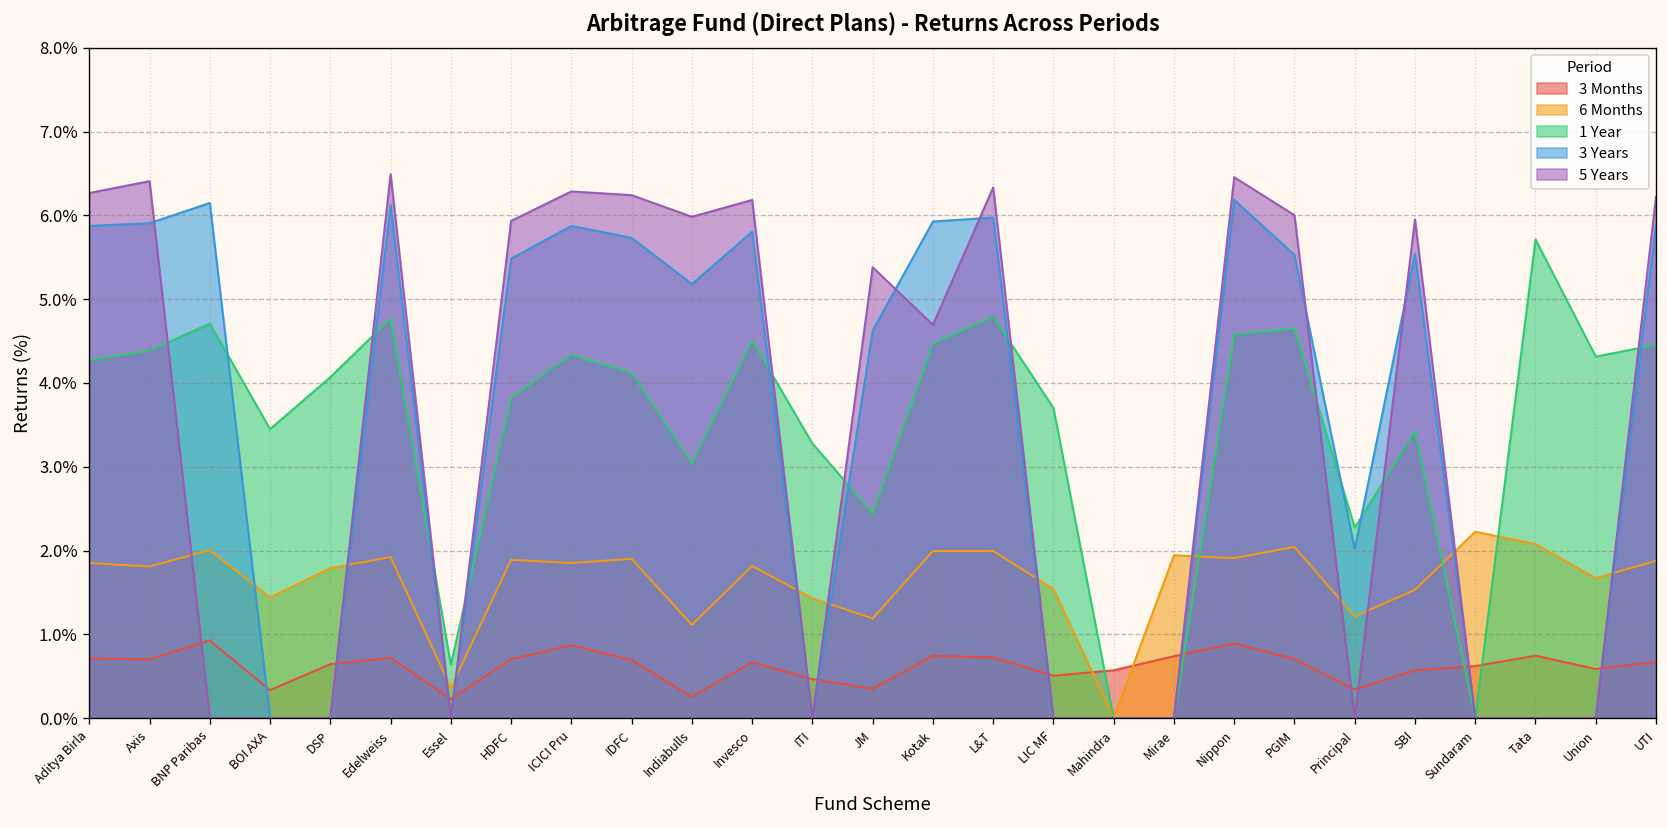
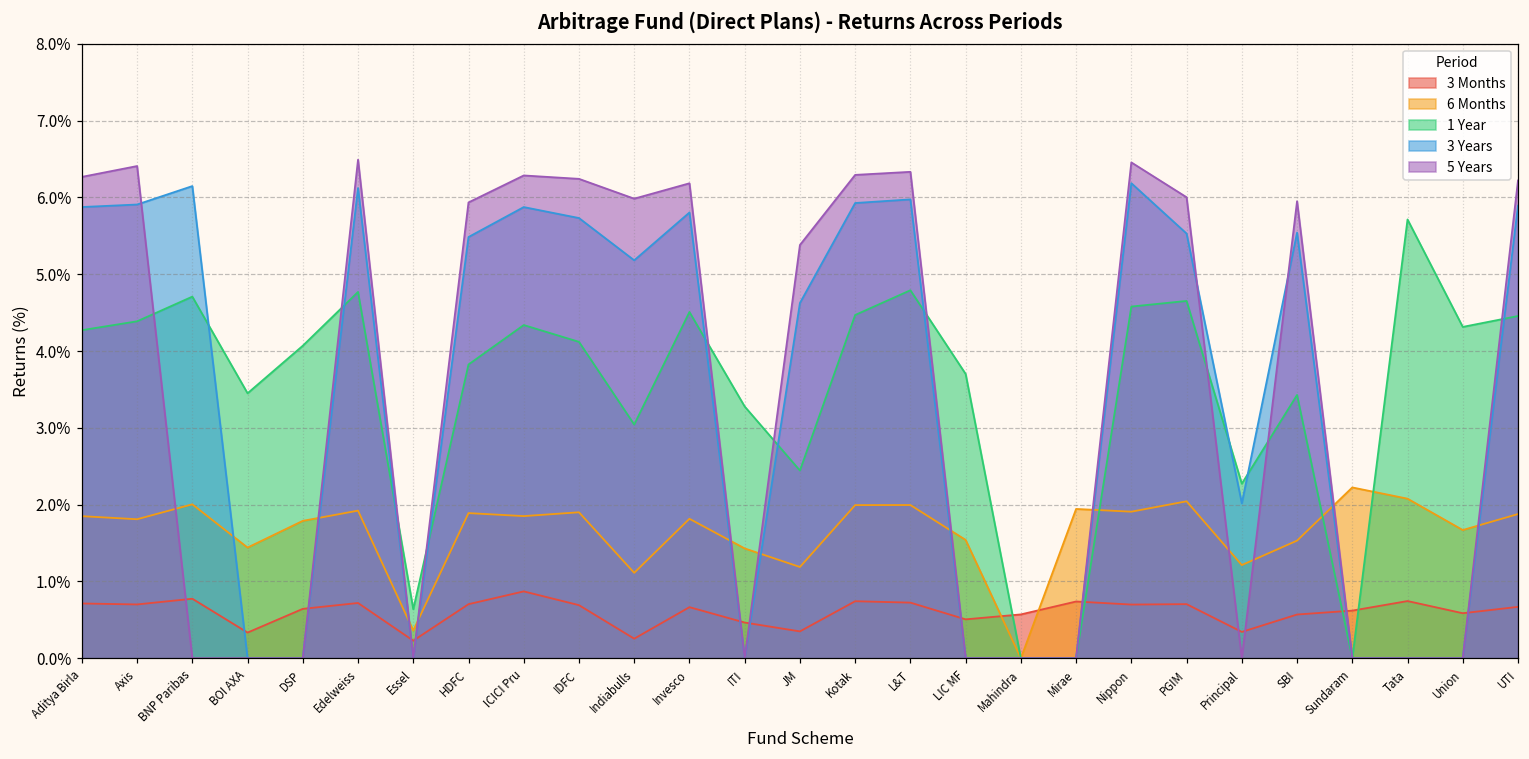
  {
    "3 Months": {
      "Aditya Birla": "0.7%",
      "Axis": "0.7%",
-     "BNP Paribas": "0.9%",
+     "BNP Paribas": "0.8%",
      "BOI AXA": "0.3%",
      "DSP": "0.6%",
      "Edelweiss": "0.7%",
      "Essel": "0.2%",
      "HDFC": "0.7%",
      "ICICI Pru": "0.9%",
      "IDFC": "0.7%",
      "Indiabulls": "0.3%",
      "Invesco": "0.7%",
      "ITI": "0.5%",
      "JM": "0.3%",
      "Kotak": "0.7%",
      "L&T": "0.7%",
      "LIC MF": "0.5%",
      "Mahindra": "0.6%",
      "Mirae": "0.7%",
-     "Nippon": "0.9%",
+     "Nippon": "0.7%",
      "PGIM": "0.7%",
      "Principal": "0.3%",
      "SBI": "0.6%",
      "Sundaram": "0.6%",
      "Tata": "0.7%",
      "Union": "0.6%",
      "UTI": "0.7%"
    },
    "6 Months": {
      "Aditya Birla": "1.8%",
      "Axis": "1.8%",
      "BNP Paribas": "2.0%",
      "BOI AXA": "1.4%",
      "DSP": "1.8%",
      "Edelweiss": "1.9%",
      "Essel": "0.4%",
      "HDFC": "1.9%",
      "ICICI Pru": "1.9%",
      "IDFC": "1.9%",
      "Indiabulls": "1.1%",
      "Invesco": "1.8%",
      "ITI": "1.4%",
      "JM": "1.2%",
      "Kotak": "2.0%",
      "L&T": "2.0%",
      "LIC MF": "1.5%",
      "Mirae": "1.9%",
      "Nippon": "1.9%",
      "PGIM": "2.0%",
      "Principal": "1.2%",
      "SBI": "1.5%",
      "Sundaram": "2.2%",
      "Tata": "2.1%",
      "Union": "1.7%",
      "UTI": "1.9%"
    },
    "1 Year": {
      "Aditya Birla": "4.3%",
      "Axis": "4.4%",
      "BNP Paribas": "4.7%",
      "BOI AXA": "3.4%",
      "DSP": "4.1%",
      "Edelweiss": "4.8%",
      "Essel": "0.6%",
      "HDFC": "3.8%",
      "ICICI Pru": "4.3%",
      "IDFC": "4.1%",
      "Indiabulls": "3.0%",
      "Invesco": "4.5%",
      "ITI": "3.3%",
      "JM": "2.4%",
      "Kotak": "4.5%",
      "L&T": "4.8%",
      "LIC MF": "3.7%",
      "Nippon": "4.6%",
      "PGIM": "4.7%",
      "Principal": "2.3%",
      "SBI": "3.4%",
      "Tata": "5.7%",
      "Union": "4.3%",
      "UTI": "4.5%"
    },
    "3 Years": {
      "Aditya Birla": "5.9%",
      "Axis": "5.9%",
      "BNP Paribas": "6.1%",
      "Edelweiss": "6.1%",
      "HDFC": "5.5%",
      "ICICI Pru": "5.9%",
      "IDFC": "5.7%",
      "Indiabulls": "5.2%",
      "Invesco": "5.8%",
      "JM": "4.6%",
      "Kotak": "5.9%",
      "L&T": "6.0%",
      "Nippon": "6.2%",
      "PGIM": "5.5%",
      "Principal": "2.0%",
      "SBI": "5.5%",
      "UTI": "5.9%"
    },
    "5 Years": {
      "Aditya Birla": "6.3%",
      "Axis": "6.4%",
      "BNP Paribas": "0.0%",
      "Edelweiss": "6.5%",
      "HDFC": "5.9%",
      "ICICI Pru": "6.3%",
      "IDFC": "6.2%",
      "Indiabulls": "6.0%",
      "Invesco": "6.2%",
      "JM": "5.4%",
-     "Kotak": "4.7%",
+     "Kotak": "6.3%",
      "L&T": "6.3%",
      "Nippon": "6.5%",
      "PGIM": "6.0%",
      "Principal": "0.0%",
      "SBI": "6.0%",
      "UTI": "6.2%"
    }
  }
